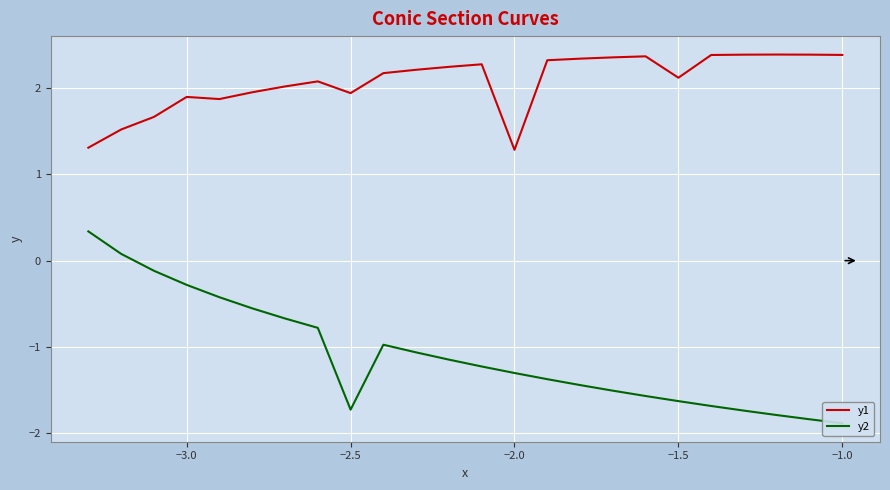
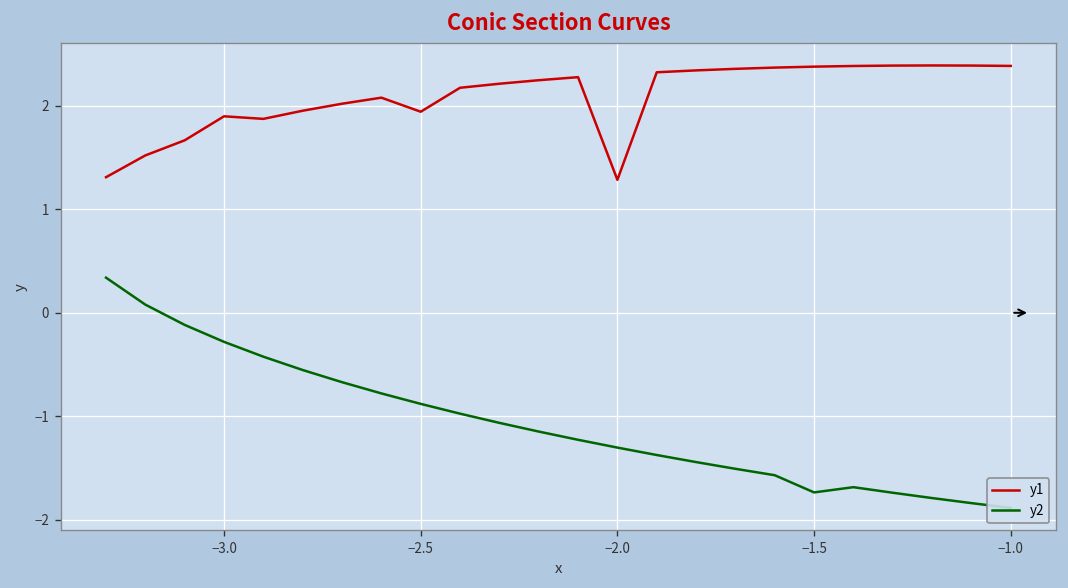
  {
    "y1": {
      "−3.0": 1.9,
      "−2.5": 1.9,
      "−2.0": 1.3,
-     "−1.5": 2.1,
+     "−1.5": 2.4,
      "−1.0": 2.4
    },
    "y2": {
      "−3.0": -0.3,
-     "−2.5": -1.7,
+     "−2.5": -0.9,
      "−2.0": -1.3,
-     "−1.5": -1.6
+     "−1.5": -1.7
    }
  }
